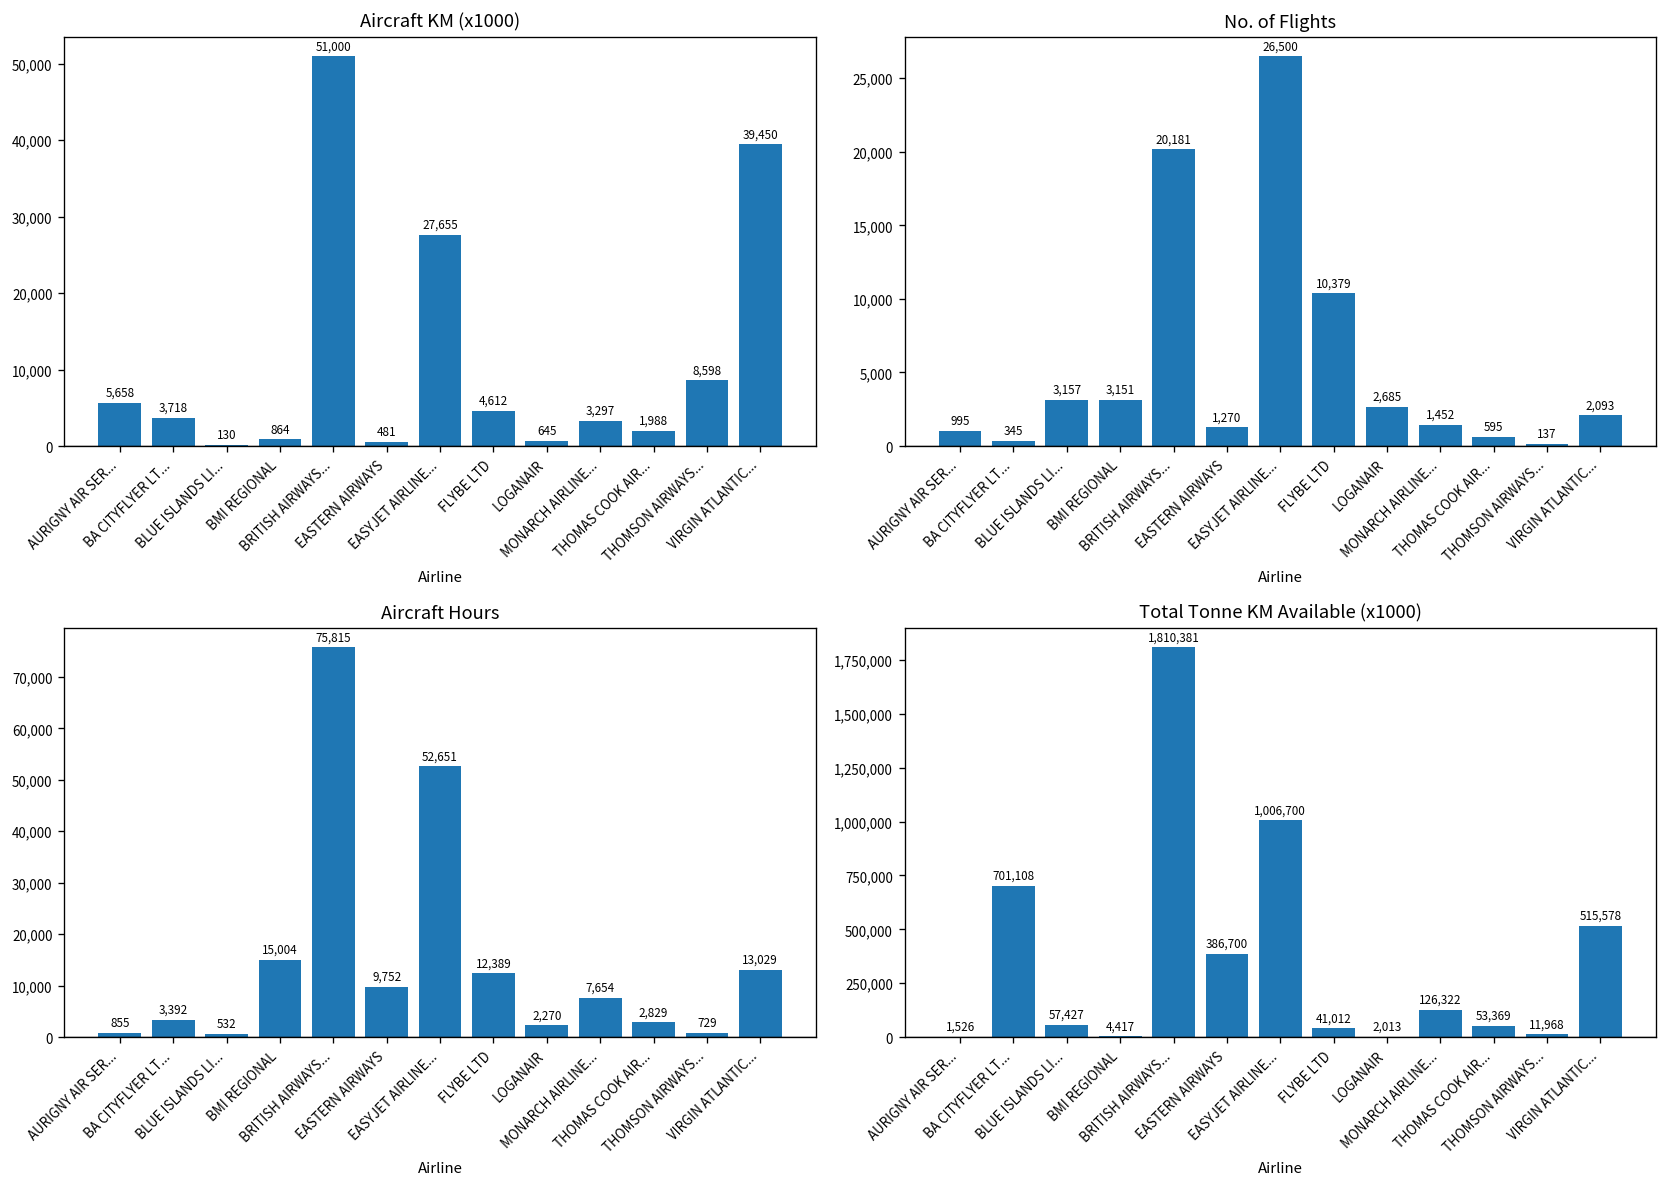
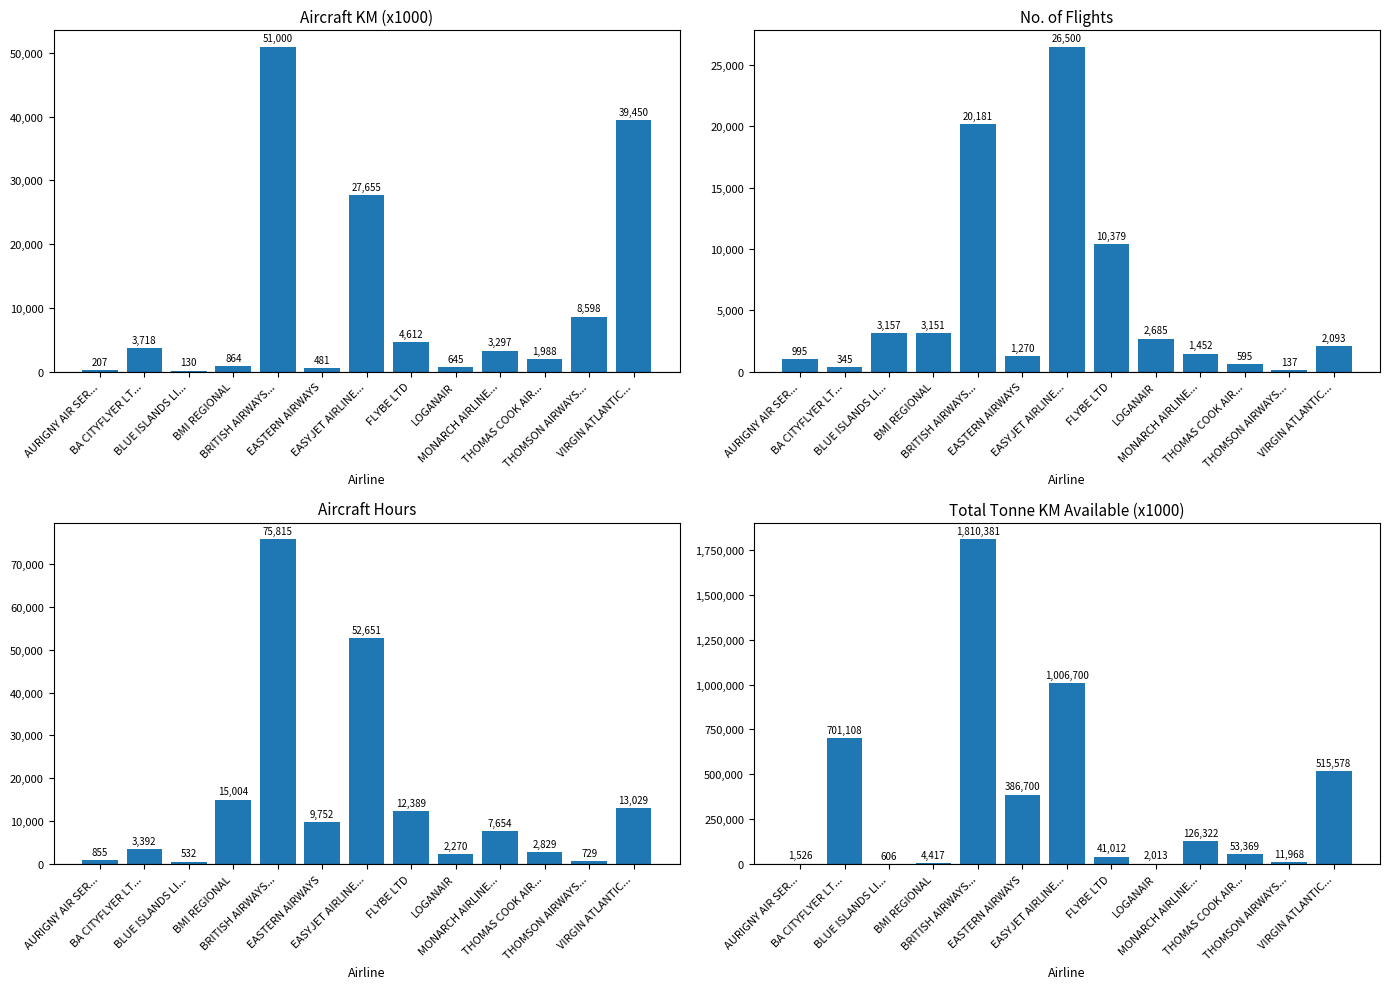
  {
    "Aircraft KM (x1000)": {
-     "AURIGNY AIR SER...": "5,658",
+     "AURIGNY AIR SER...": "207",
      "BA CITYFLYER LT...": "3,718",
      "BLUE ISLANDS LI...": "130",
      "BMI REGIONAL": "864",
      "BRITISH AIRWAYS...": "51,000",
      "EASTERN AIRWAYS": "481",
      "EASYJET AIRLINE...": "27,655",
      "FLYBE LTD": "4,612",
      "LOGANAIR": "645",
      "MONARCH AIRLINE...": "3,297",
      "THOMAS COOK AIR...": "1,988",
      "THOMSON AIRWAYS...": "8,598",
      "VIRGIN ATLANTIC...": "39,450"
    },
    "No. of Flights": {
      "AURIGNY AIR SER...": "995",
      "BA CITYFLYER LT...": "345",
      "BLUE ISLANDS LI...": "3,157",
      "BMI REGIONAL": "3,151",
      "BRITISH AIRWAYS...": "20,181",
      "EASTERN AIRWAYS": "1,270",
      "EASYJET AIRLINE...": "26,500",
      "FLYBE LTD": "10,379",
      "LOGANAIR": "2,685",
      "MONARCH AIRLINE...": "1,452",
      "THOMAS COOK AIR...": "595",
      "THOMSON AIRWAYS...": "137",
      "VIRGIN ATLANTIC...": "2,093"
    },
    "Aircraft Hours": {
      "AURIGNY AIR SER...": "855",
      "BA CITYFLYER LT...": "3,392",
      "BLUE ISLANDS LI...": "532",
      "BMI REGIONAL": "15,004",
      "BRITISH AIRWAYS...": "75,815",
      "EASTERN AIRWAYS": "9,752",
      "EASYJET AIRLINE...": "52,651",
      "FLYBE LTD": "12,389",
      "LOGANAIR": "2,270",
      "MONARCH AIRLINE...": "7,654",
      "THOMAS COOK AIR...": "2,829",
      "THOMSON AIRWAYS...": "729",
      "VIRGIN ATLANTIC...": "13,029"
    },
    "Total Tonne KM Available (x1000)": {
      "AURIGNY AIR SER...": "1,526",
      "BA CITYFLYER LT...": "701,108",
-     "BLUE ISLANDS LI...": "57,427",
+     "BLUE ISLANDS LI...": "606",
      "BMI REGIONAL": "4,417",
      "BRITISH AIRWAYS...": "1,810,381",
      "EASTERN AIRWAYS": "386,700",
      "EASYJET AIRLINE...": "1,006,700",
      "FLYBE LTD": "41,012",
      "LOGANAIR": "2,013",
      "MONARCH AIRLINE...": "126,322",
      "THOMAS COOK AIR...": "53,369",
      "THOMSON AIRWAYS...": "11,968",
      "VIRGIN ATLANTIC...": "515,578"
    }
  }
